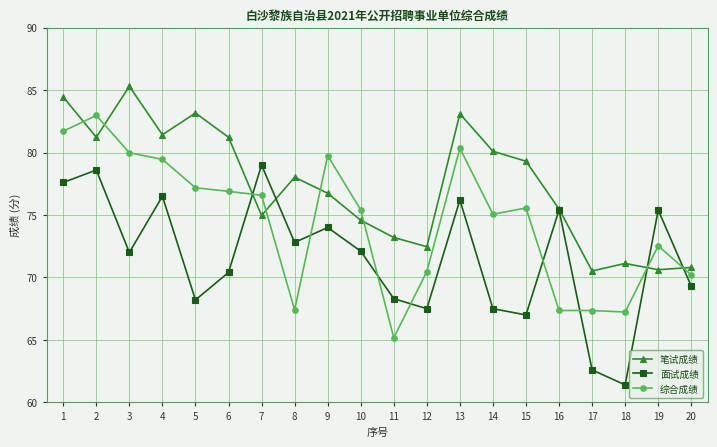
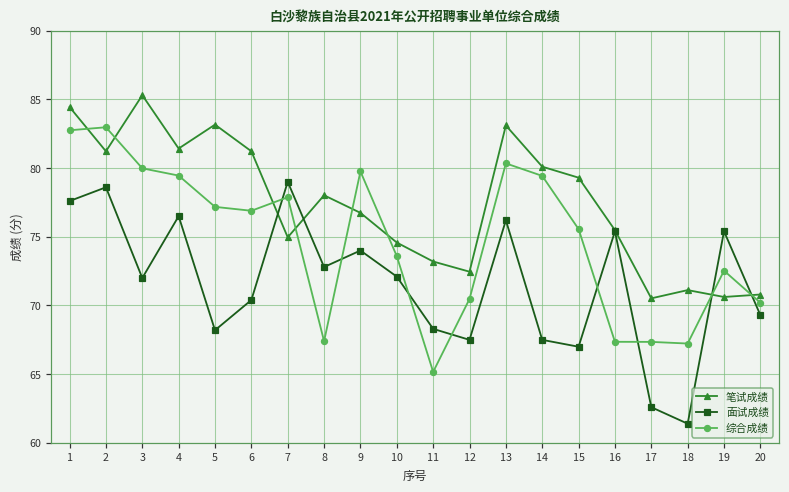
  {
    "综合成绩": {
-     "1": 81.7,
+     "1": 82.7,
      "2": 83.0,
      "3": 80.0,
      "4": 79.5,
      "5": 77.2,
      "6": 76.9,
-     "7": 76.6,
+     "7": 77.9,
      "8": 67.4,
      "9": 79.8,
-     "10": 75.4,
+     "10": 73.6,
      "11": 65.2,
      "12": 70.5,
      "13": 80.3,
-     "14": 75.1,
+     "14": 79.4,
      "15": 75.6,
      "16": 67.4,
      "17": 67.4,
      "18": 67.2,
      "19": 72.5,
      "20": 70.2
    }
  }
